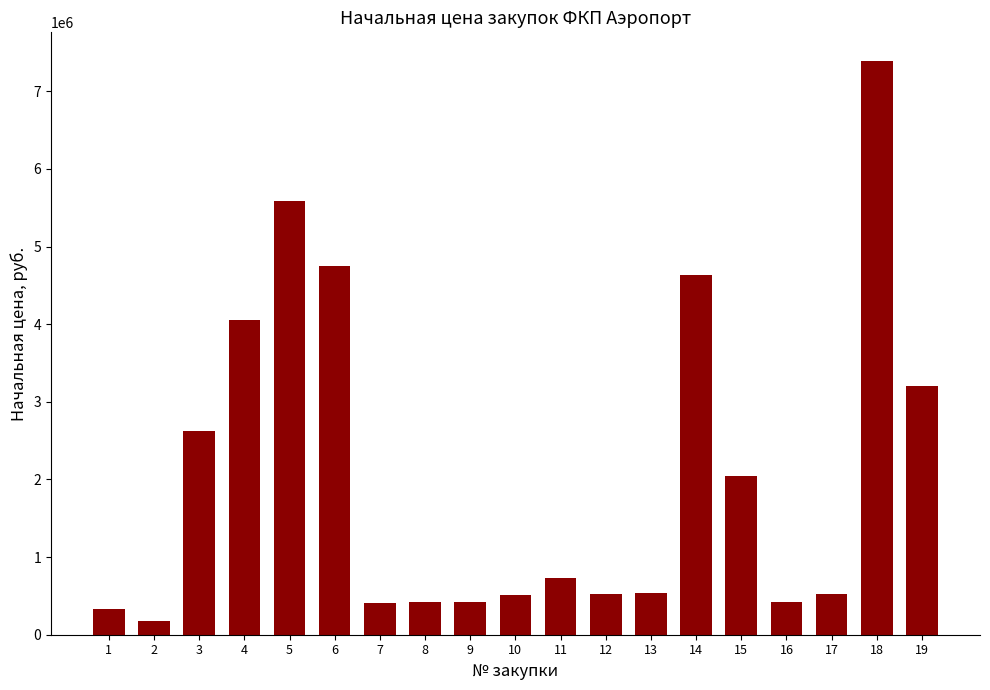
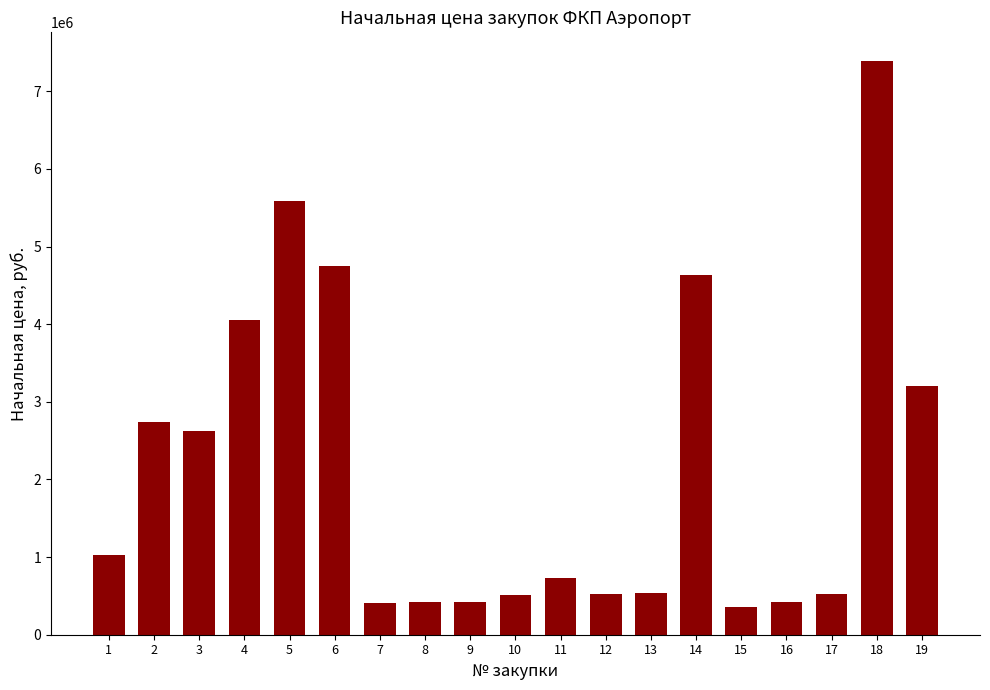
  {
-   "1": 300000,
-   "2": 200000,
+   "1": 1000000,
+   "2": 2700000,
    "3": 2600000,
    "4": 4000000,
    "5": 5600000,
    "6": 4800000,
    "7": 400000,
    "8": 400000,
    "9": 400000,
    "10": 500000,
    "11": 700000,
    "12": 500000,
    "13": 500000,
    "14": 4600000,
-   "15": 2000000,
+   "15": 400000,
    "16": 400000,
    "17": 500000,
    "18": 7400000,
    "19": 3200000
  }
